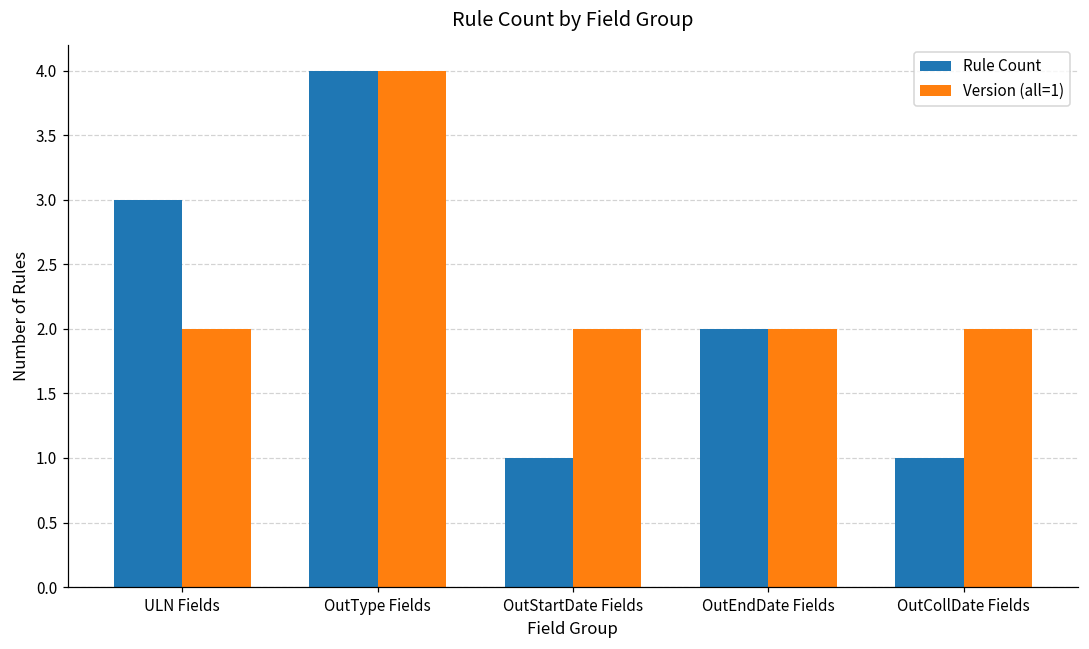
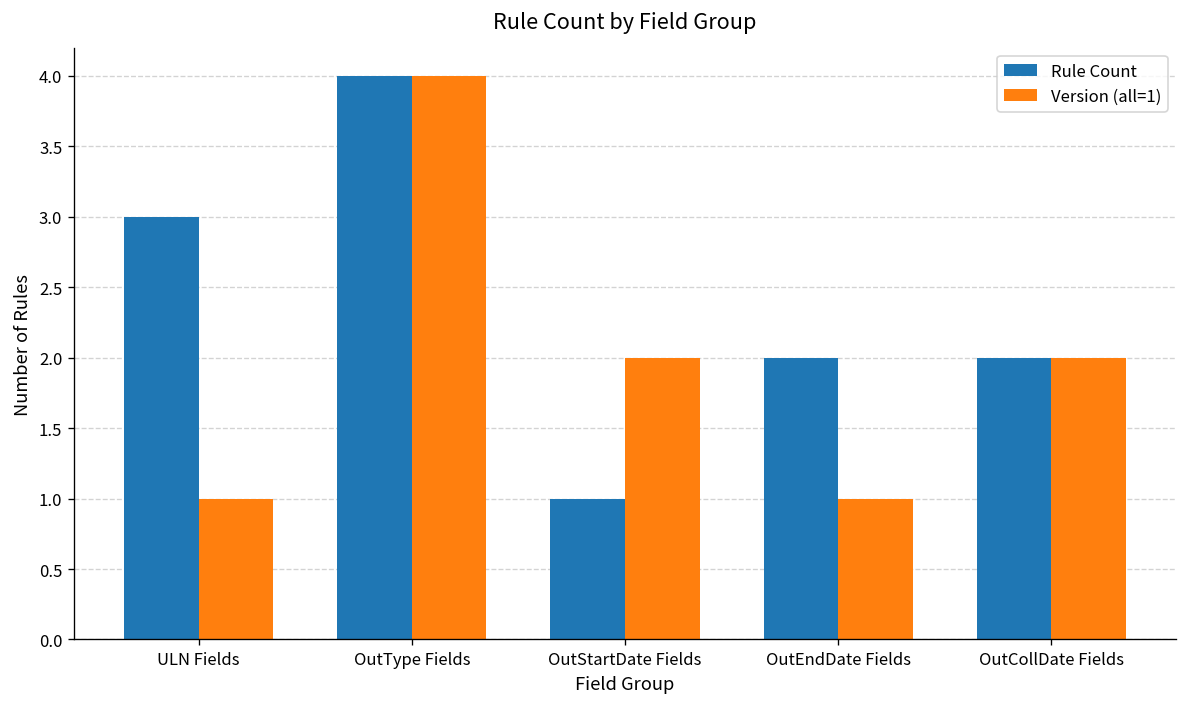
  {
    "Rule Count": {
      "ULN Fields": 3,
      "OutType Fields": 4,
      "OutStartDate Fields": 1,
      "OutEndDate Fields": 2,
-     "OutCollDate Fields": 1
+     "OutCollDate Fields": 2
    },
    "Version (all=1)": {
-     "ULN Fields": 2,
+     "ULN Fields": 1,
      "OutType Fields": 4,
      "OutStartDate Fields": 2,
-     "OutEndDate Fields": 2,
+     "OutEndDate Fields": 1,
      "OutCollDate Fields": 2
    }
  }
